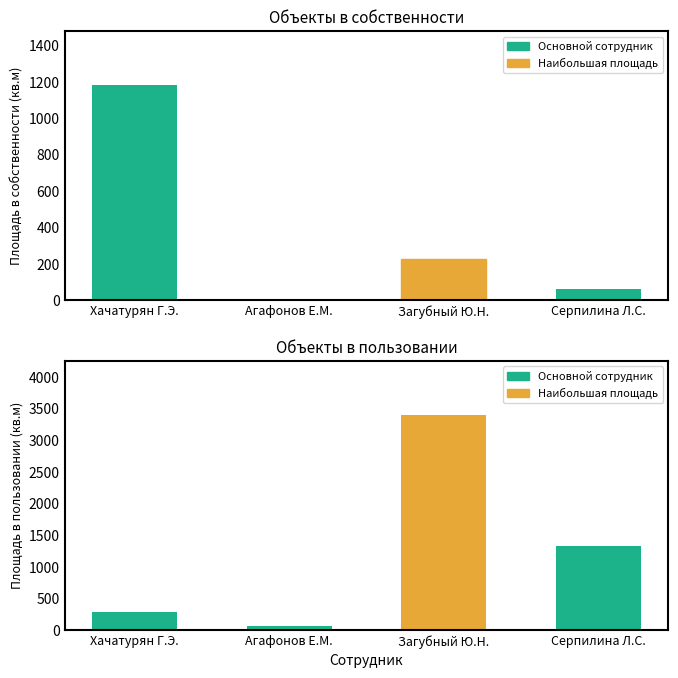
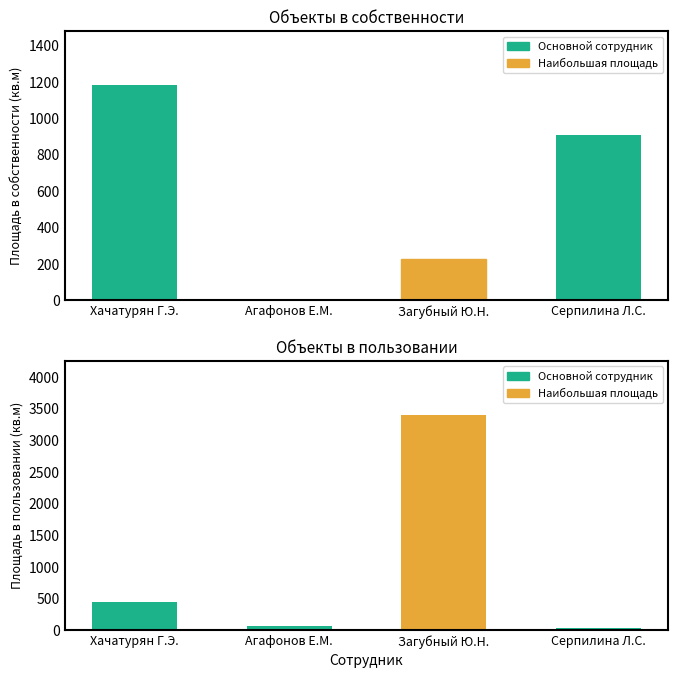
  {
    "Объекты в собственности": {
      "Хачатурян Г.Э.": 1180,
      "Агафонов Е.М.": 0,
      "Загубный Ю.Н.": 230,
-     "Серпилина Л.С.": 60
+     "Серпилина Л.С.": 910
    },
    "Объекты в пользовании": {
-     "Хачатурян Г.Э.": 300,
+     "Хачатурян Г.Э.": 400,
      "Агафонов Е.М.": 100,
      "Загубный Ю.Н.": 3400,
-     "Серпилина Л.С.": 1300
+     "Серпилина Л.С.": 0
    }
  }
